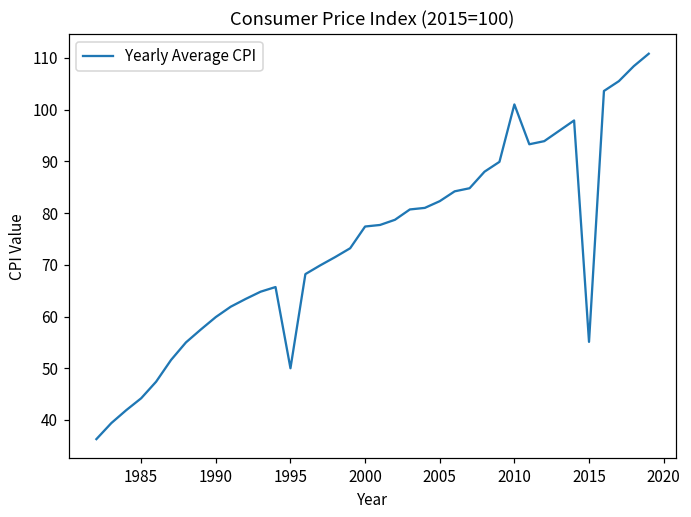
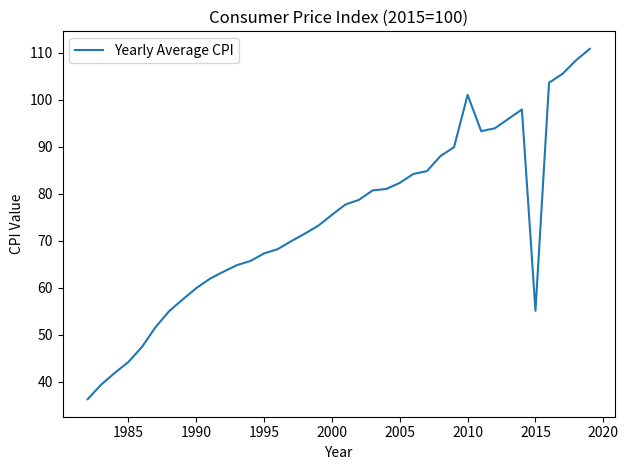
  {
    "1985": 44,
    "1990": 60,
-   "1995": 50,
-   "2000": 77,
+   "1995": 67,
+   "2000": 76,
    "2005": 82,
    "2010": 101,
    "2015": 55
  }
